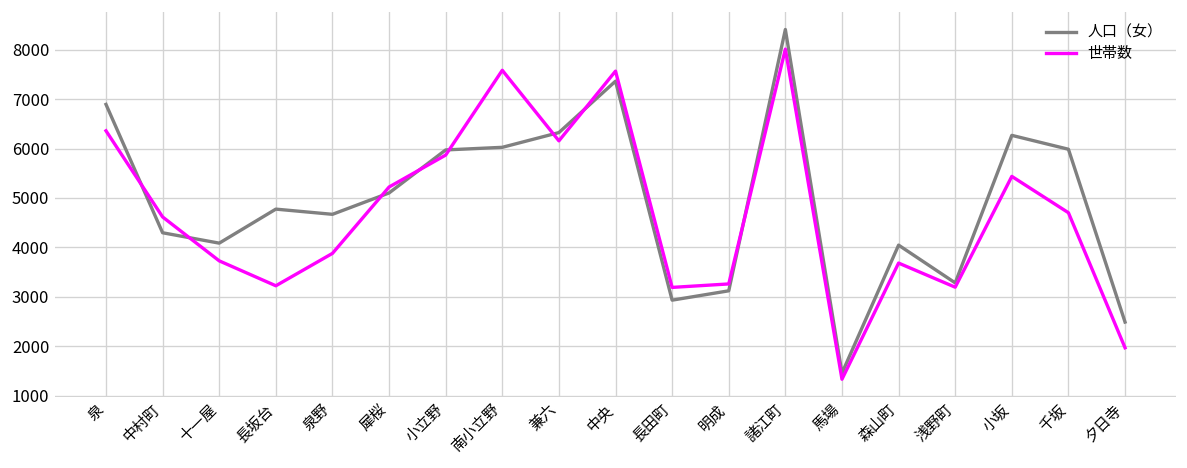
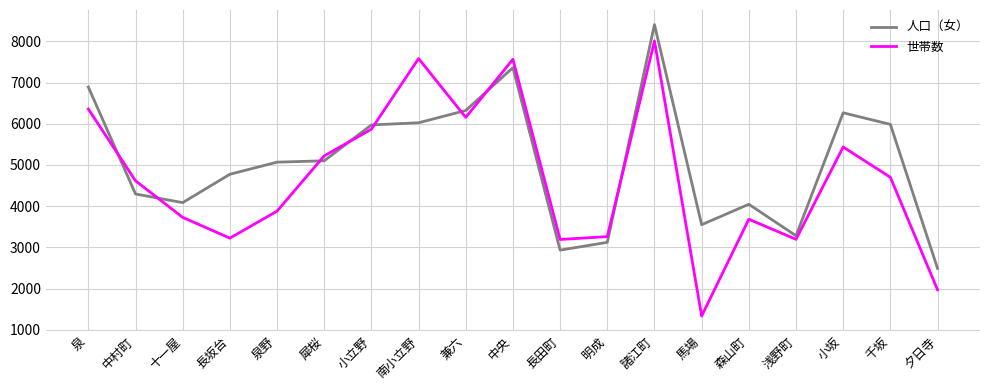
  {
    "人口（女）": {
      "泉": 6900,
      "中村町": 4300,
      "十一屋": 4100,
      "長坂台": 4800,
-     "泉野": 4700,
+     "泉野": 5100,
      "犀桜": 5100,
      "小立野": 6000,
      "南小立野": 6000,
      "兼六": 6300,
      "中央": 7400,
      "長田町": 2900,
      "明成": 3100,
      "諸江町": 8400,
-     "馬場": 1500,
+     "馬場": 3600,
      "森山町": 4000,
      "浅野町": 3300,
      "小坂": 6300,
      "千坂": 6000,
      "夕日寺": 2500
    },
    "世帯数": {
      "泉": 6400,
      "中村町": 4600,
      "十一屋": 3700,
      "長坂台": 3200,
      "泉野": 3900,
      "犀桜": 5200,
      "小立野": 5900,
      "南小立野": 7600,
      "兼六": 6200,
      "中央": 7600,
      "長田町": 3200,
      "明成": 3300,
      "諸江町": 8000,
      "馬場": 1300,
      "森山町": 3700,
      "浅野町": 3200,
      "小坂": 5400,
      "千坂": 4700,
      "夕日寺": 2000
    }
  }
